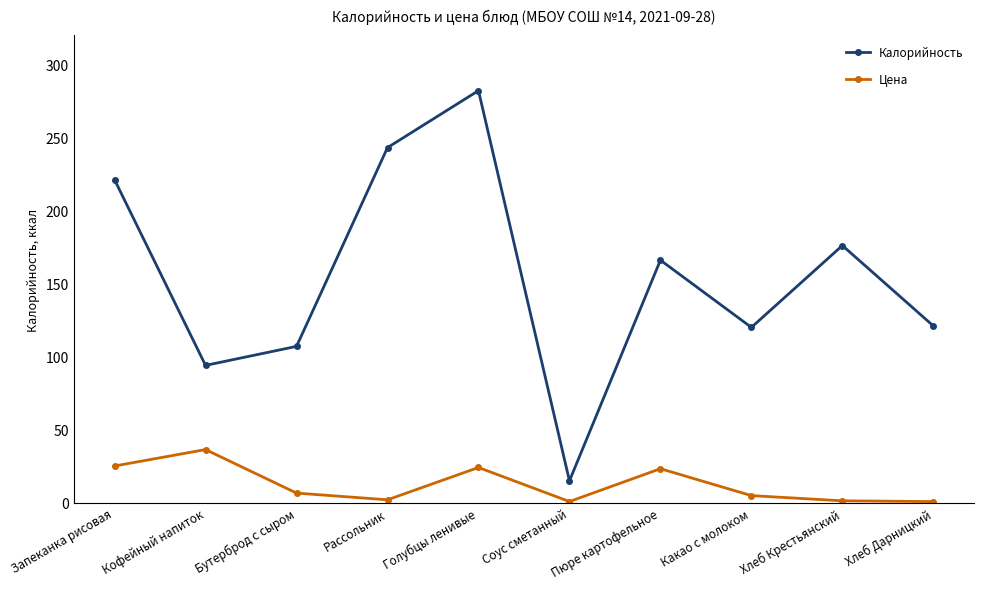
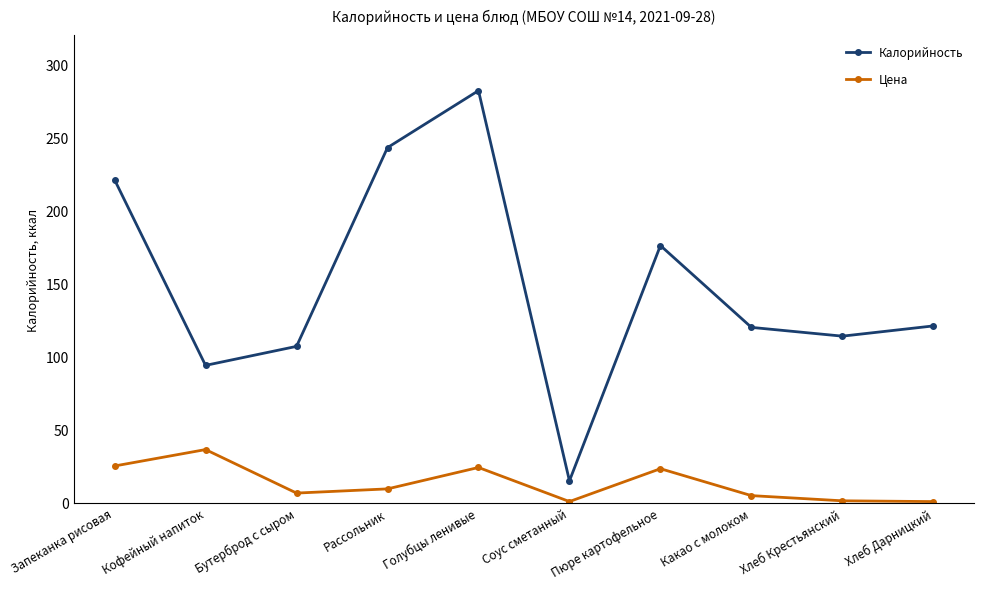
  {
    "Калорийность": {
      "Запеканка рисовая": 221,
      "Кофейный напиток": 94,
      "Бутерброд с сыром": 107,
      "Рассольник": 243,
      "Голубцы ленивые": 282,
      "Соус сметанный": 15,
-     "Пюре картофельное": 166,
+     "Пюре картофельное": 176,
      "Какао с молоком": 120,
-     "Хлеб Крестьянский": 176,
+     "Хлеб Крестьянский": 114,
      "Хлеб Дарницкий": 121
    },
    "Цена": {
      "Запеканка рисовая": 25,
      "Кофейный напиток": 36,
      "Бутерброд с сыром": 7,
-     "Рассольник": 2,
+     "Рассольник": 9,
      "Голубцы ленивые": 24,
      "Соус сметанный": 1,
      "Пюре картофельное": 23,
      "Какао с молоком": 5,
      "Хлеб Крестьянский": 1,
      "Хлеб Дарницкий": 1
    }
  }
